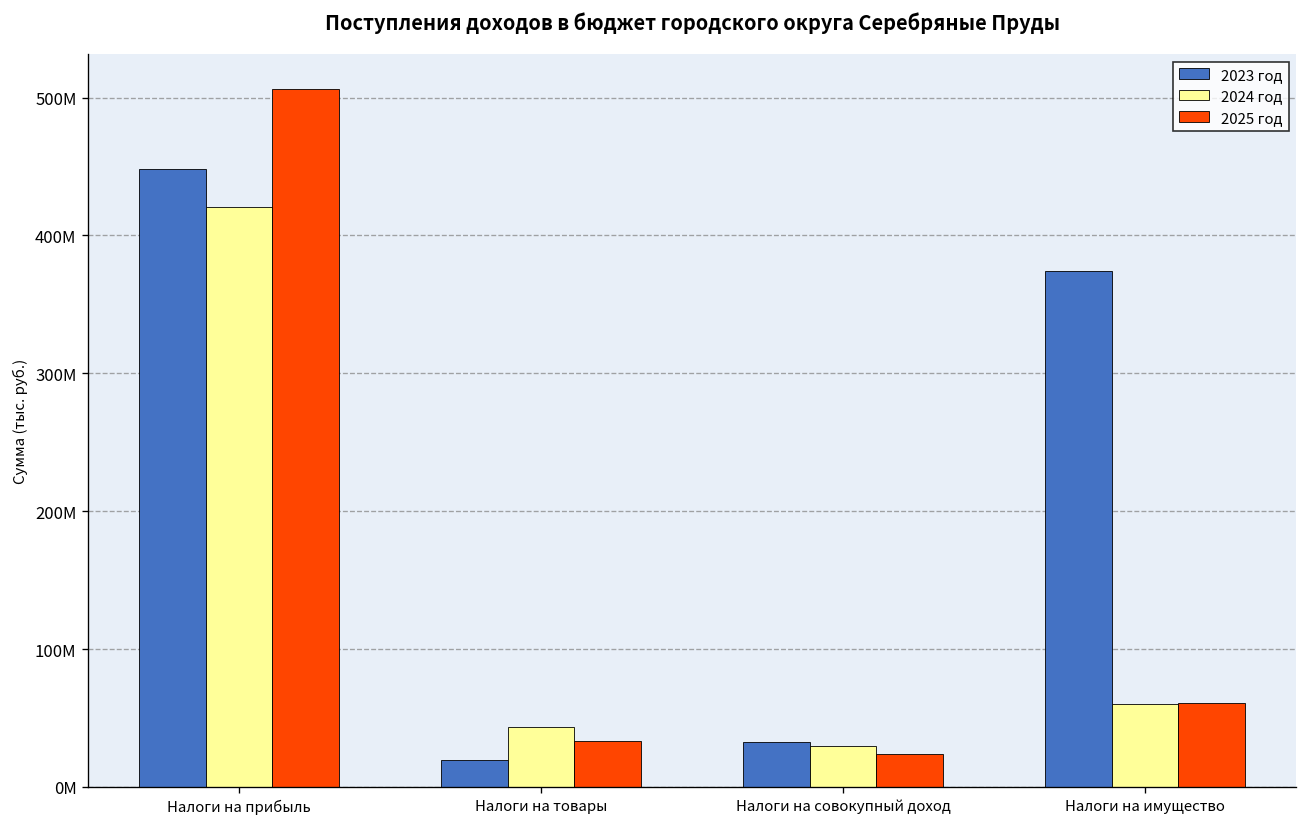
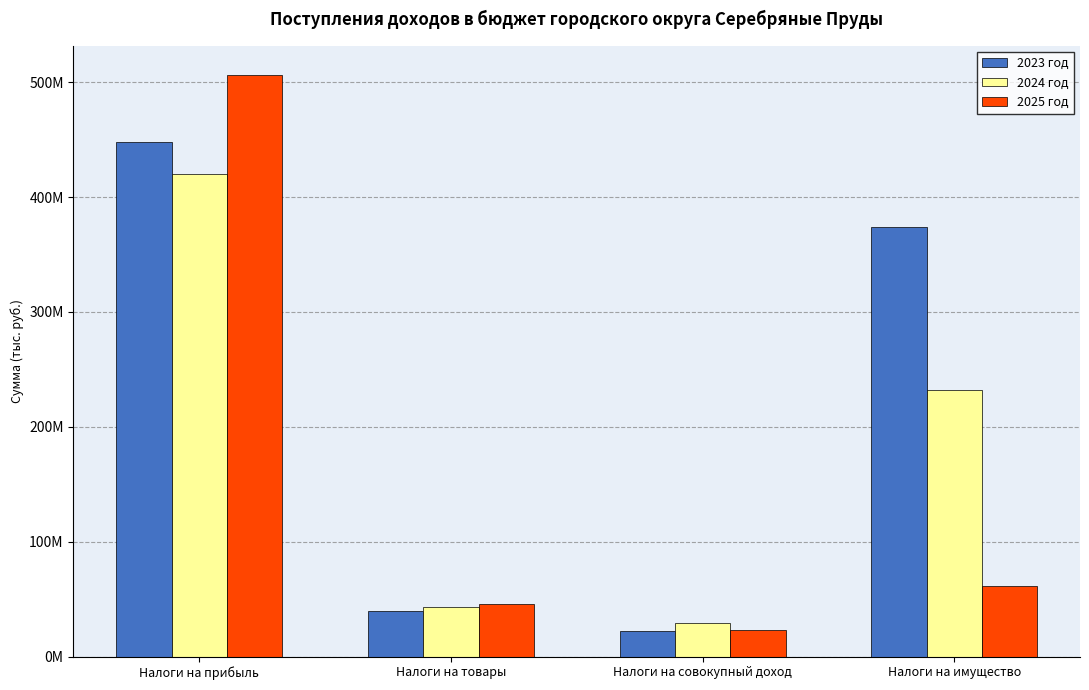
  {
    "2023 год": {
      "Налоги на прибыль": 448000000,
-     "Налоги на товары": 19000000,
-     "Налоги на совокупный доход": 33000000,
+     "Налоги на товары": 40000000,
+     "Налоги на совокупный доход": 23000000,
      "Налоги на имущество": 374000000
    },
    "2024 год": {
      "Налоги на прибыль": 420000000,
      "Налоги на товары": 43000000,
      "Налоги на совокупный доход": 29000000,
-     "Налоги на имущество": 60000000
+     "Налоги на имущество": 232000000
    },
    "2025 год": {
      "Налоги на прибыль": 506000000,
-     "Налоги на товары": 33000000,
+     "Налоги на товары": 46000000,
      "Налоги на совокупный доход": 24000000,
      "Налоги на имущество": 61000000
    }
  }
